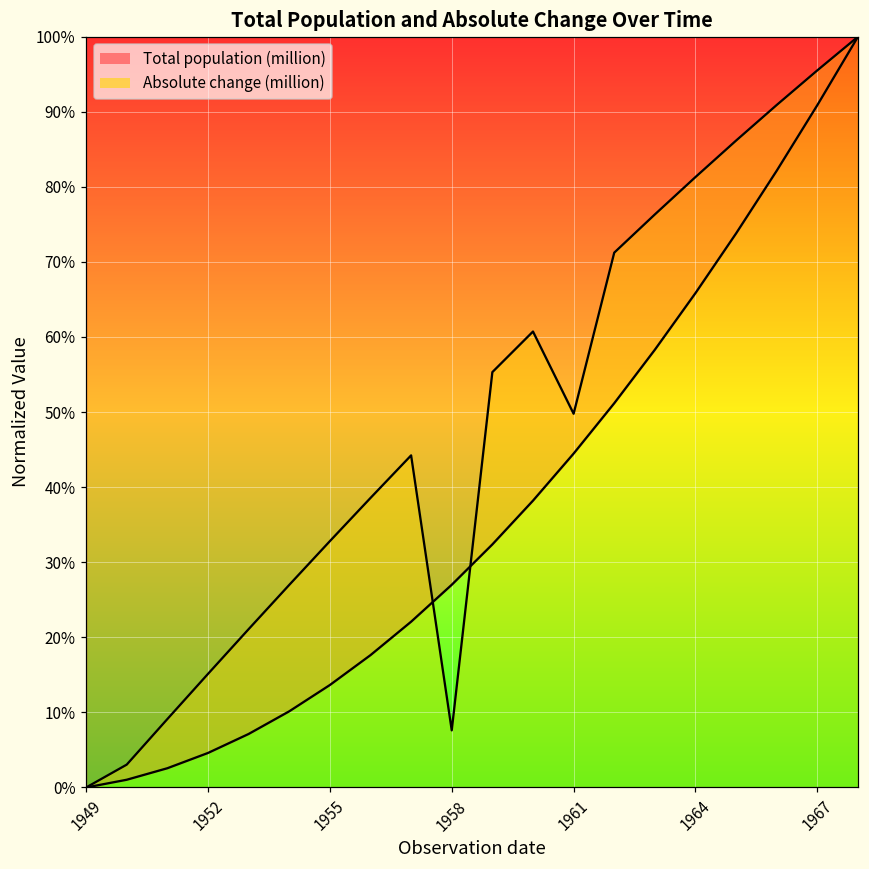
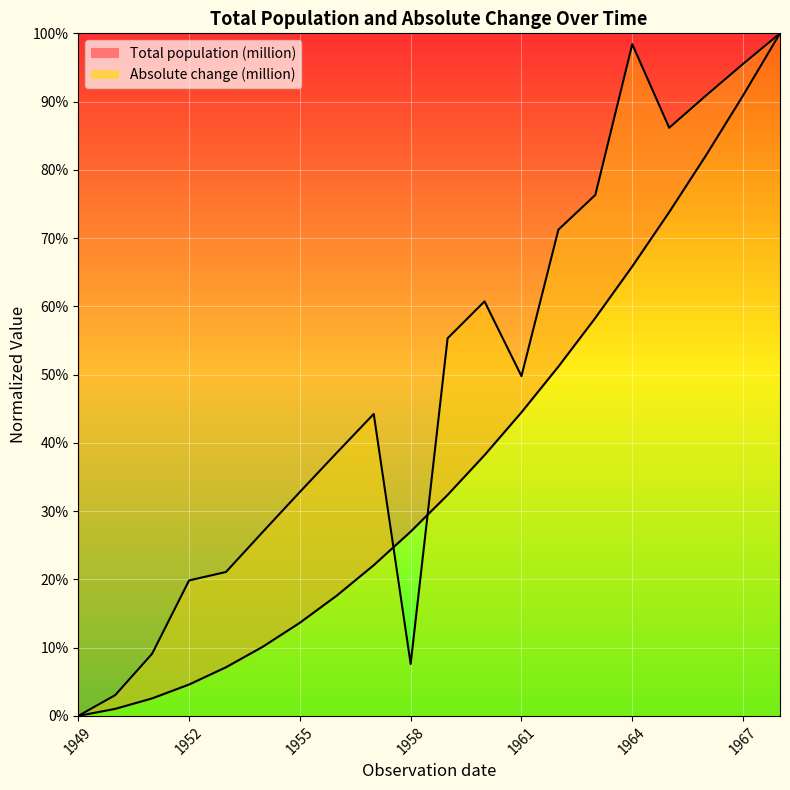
  {
    "Total population (million)": {
      "1949": "100%"
    },
    "Absolute change (million)": {
-     "1952": "15%",
+     "1952": "20%",
      "1955": "33%",
      "1958": "8%",
      "1961": "50%",
-     "1964": "81%",
+     "1964": "98%",
      "1967": "96%"
    }
  }
